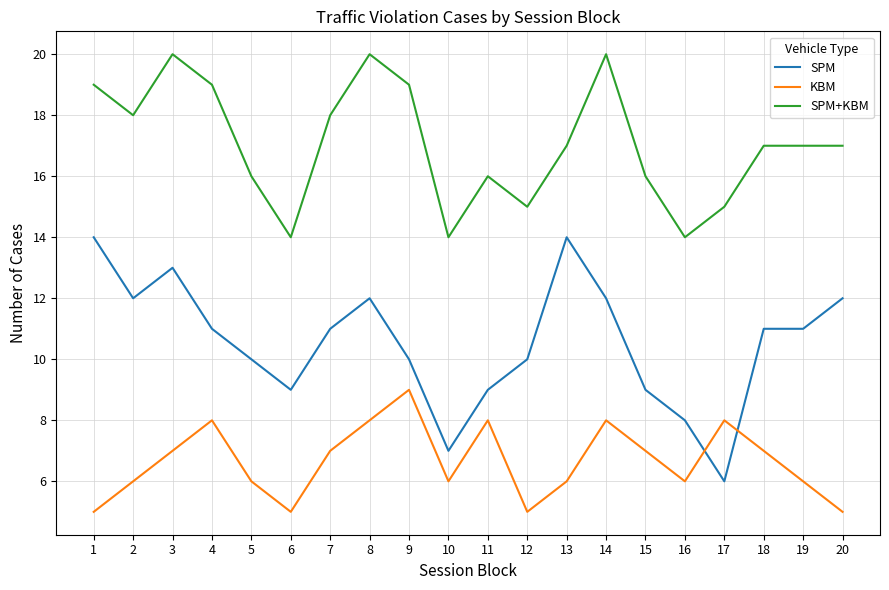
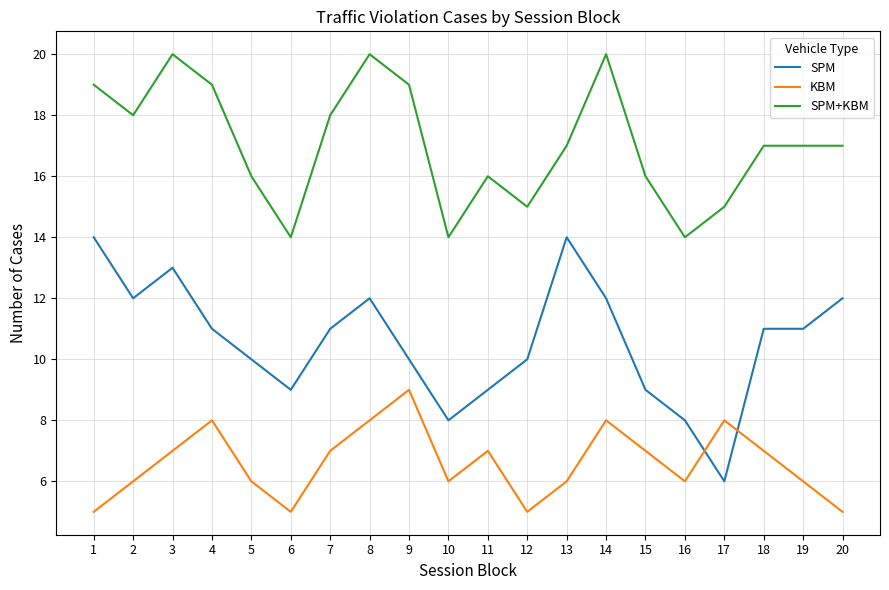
  {
    "SPM": {
      "1": 14,
      "2": 12,
      "3": 13,
      "4": 11,
      "5": 10,
      "6": 9,
      "7": 11,
      "8": 12,
      "9": 10,
-     "10": 7,
+     "10": 8,
      "11": 9,
      "12": 10,
      "13": 14,
      "14": 12,
      "15": 9,
      "16": 8,
      "17": 6,
      "18": 11,
      "19": 11,
      "20": 12
    },
    "KBM": {
      "1": 5,
      "2": 6,
      "3": 7,
      "4": 8,
      "5": 6,
      "6": 5,
      "7": 7,
      "8": 8,
      "9": 9,
      "10": 6,
-     "11": 8,
+     "11": 7,
      "12": 5,
      "13": 6,
      "14": 8,
      "15": 7,
      "16": 6,
      "17": 8,
      "18": 7,
      "19": 6,
      "20": 5
    },
    "SPM+KBM": {
      "1": 19,
      "2": 18,
      "3": 20,
      "4": 19,
      "5": 16,
      "6": 14,
      "7": 18,
      "8": 20,
      "9": 19,
      "10": 14,
      "11": 16,
      "12": 15,
      "13": 17,
      "14": 20,
      "15": 16,
      "16": 14,
      "17": 15,
      "18": 17,
      "19": 17,
      "20": 17
    }
  }
